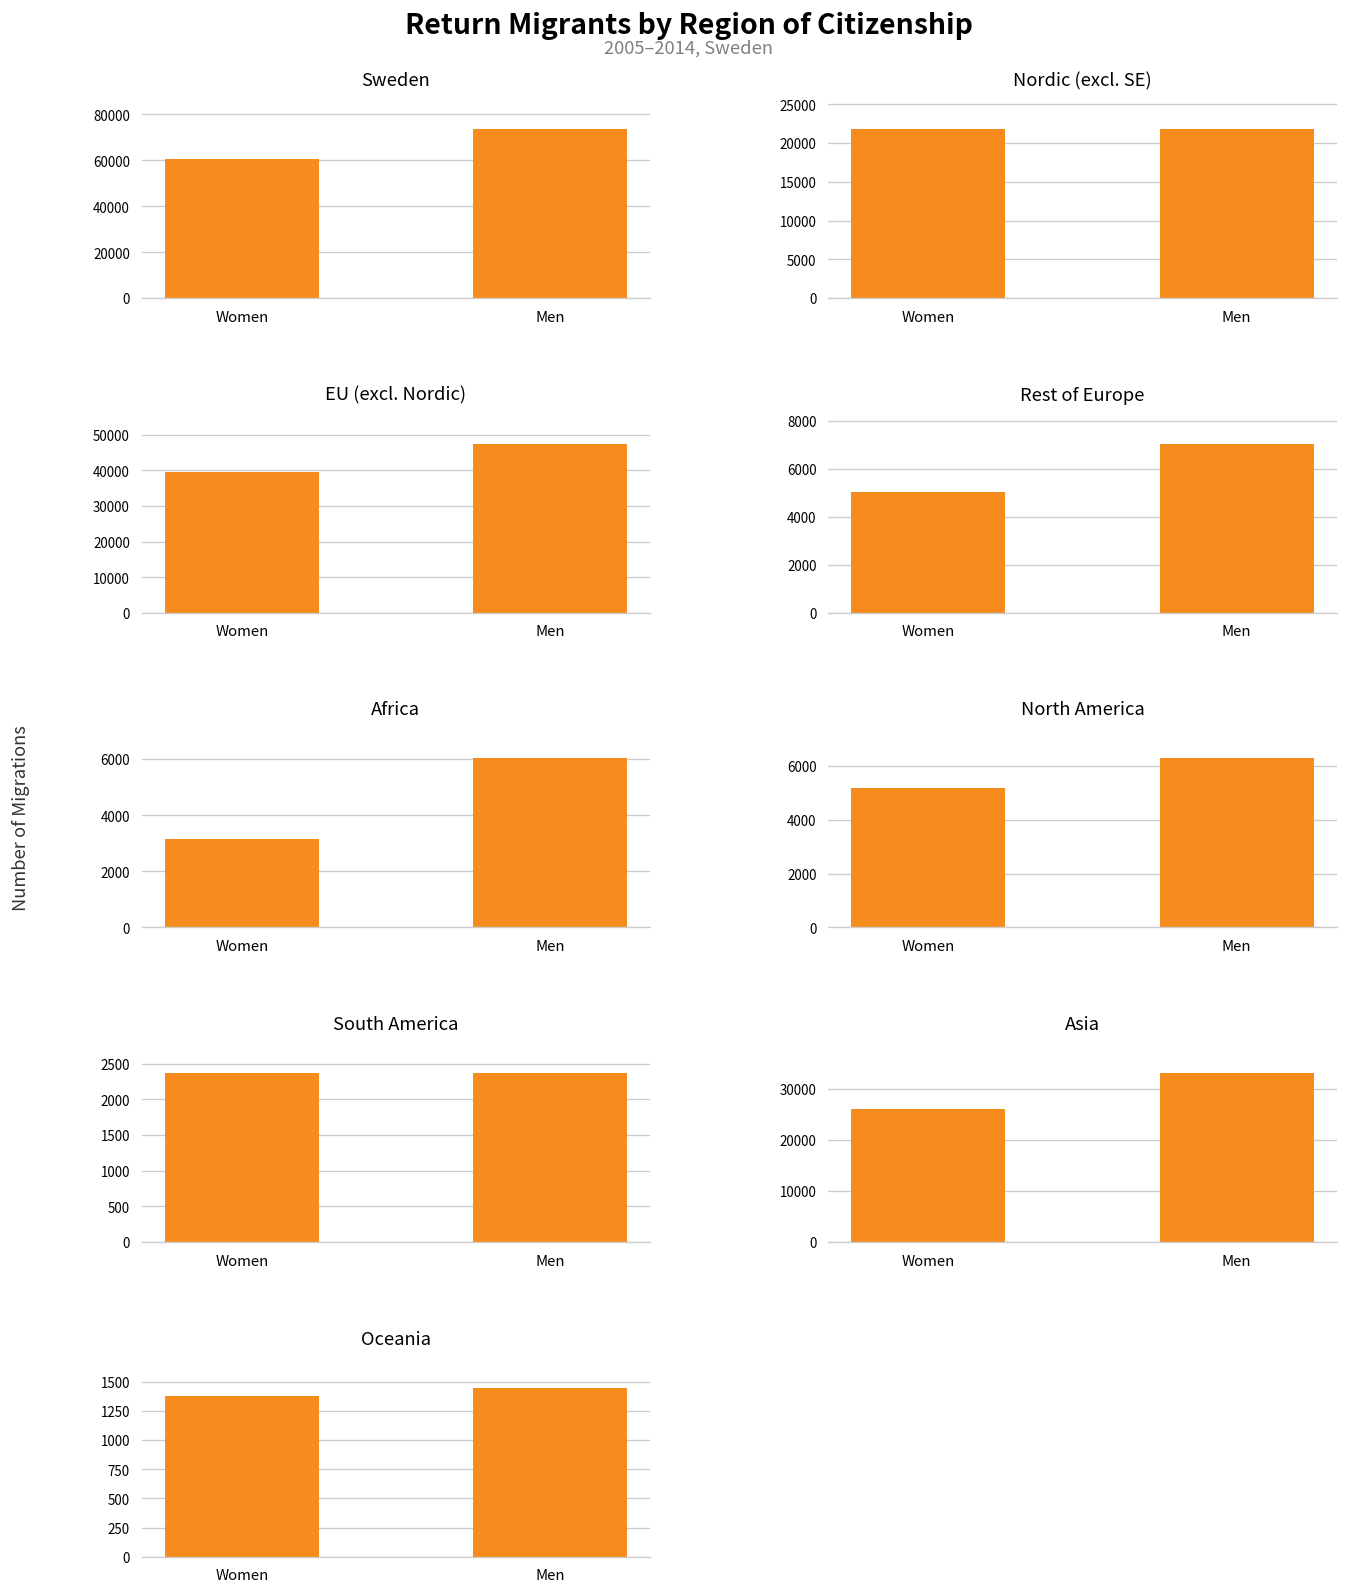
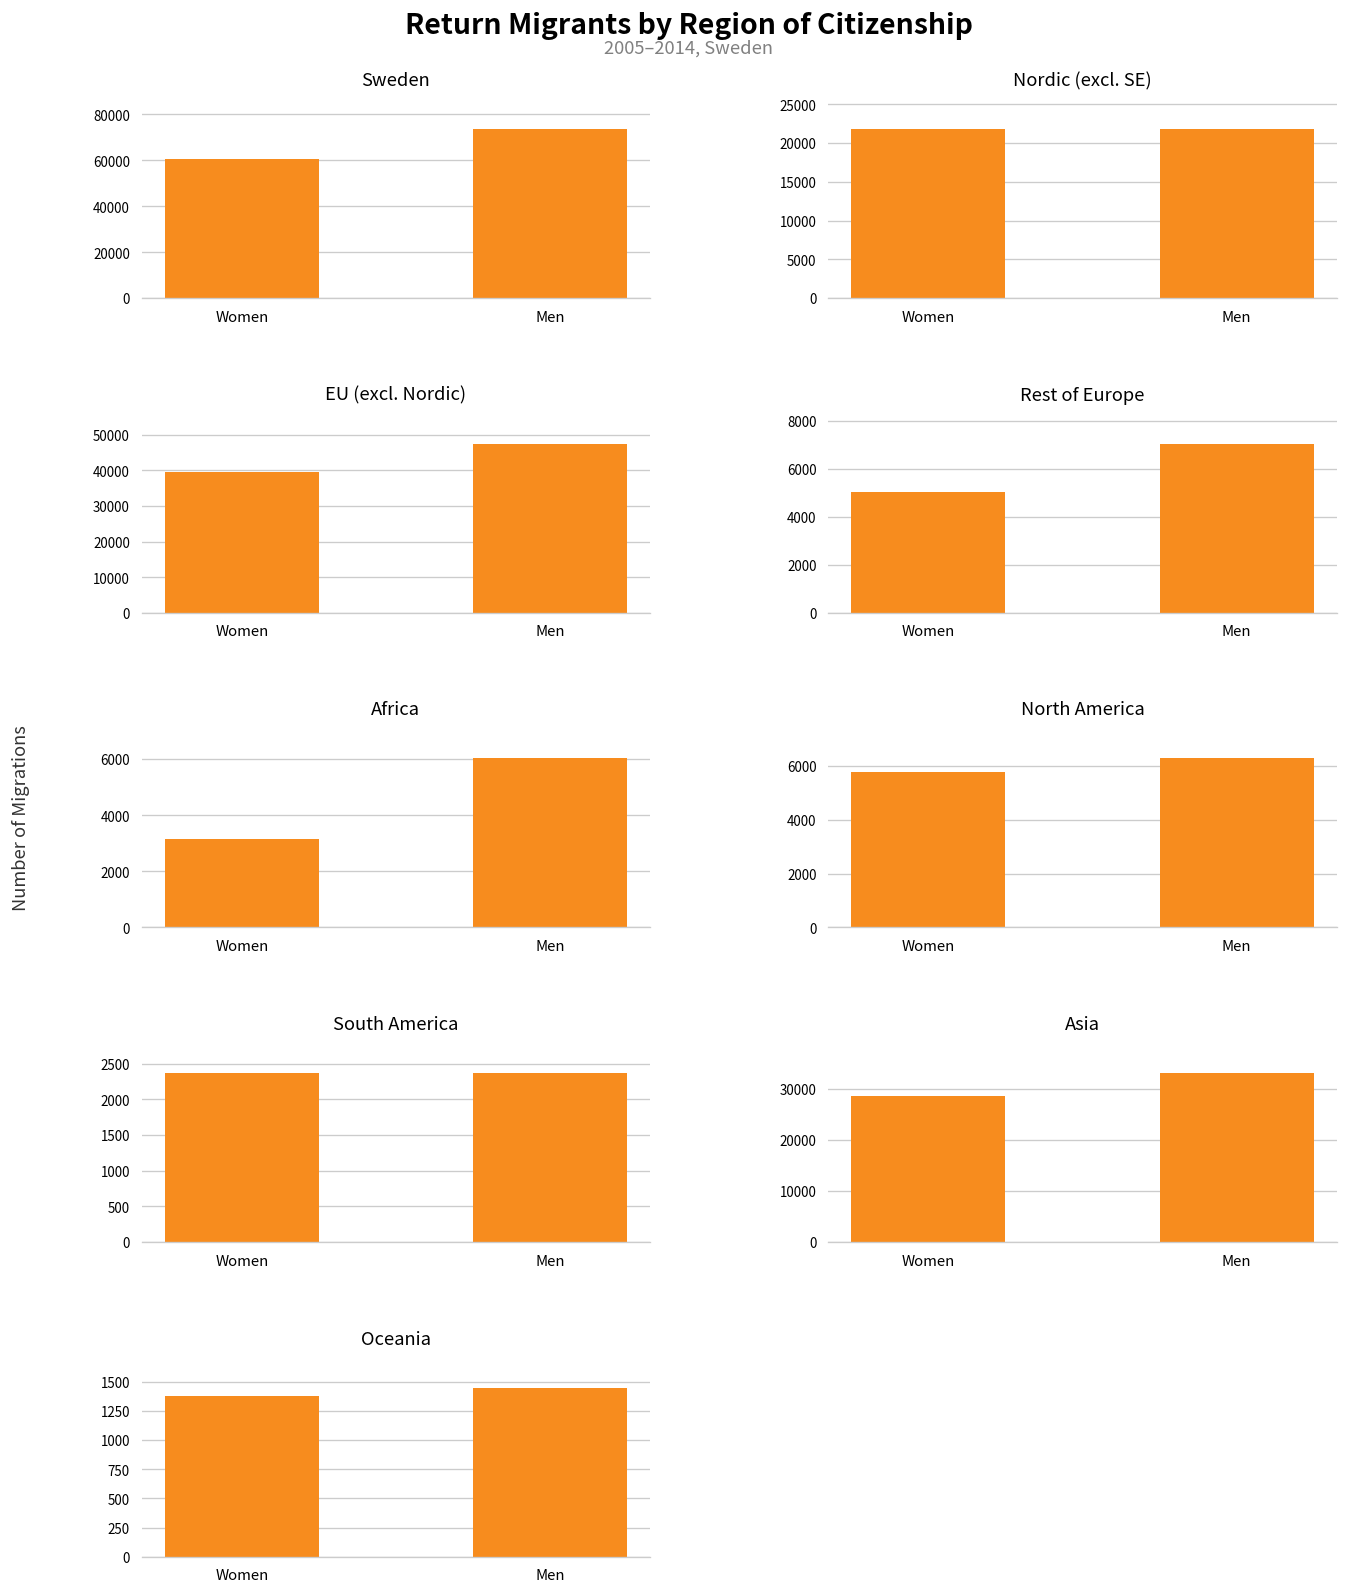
  {
    "Sweden": {
      "Women": 60000,
      "Men": 74000
    },
    "Nordic (excl. SE)": {
      "Women": 22000,
      "Men": 22000
    },
    "EU (excl. Nordic)": {
      "Women": 40000,
      "Men": 47000
    },
    "Rest of Europe": {
      "Women": 5000,
      "Men": 7100
    },
    "Africa": {
      "Women": 3200,
      "Men": 6000
    },
    "North America": {
-     "Women": 5200,
+     "Women": 5800,
      "Men": 6300
    },
    "South America": {
      "Women": 2400,
      "Men": 2400
    },
    "Asia": {
-     "Women": 26000,
+     "Women": 29000,
      "Men": 33000
    },
    "Oceania": {
      "Women": 1400,
      "Men": 1400
    }
  }
